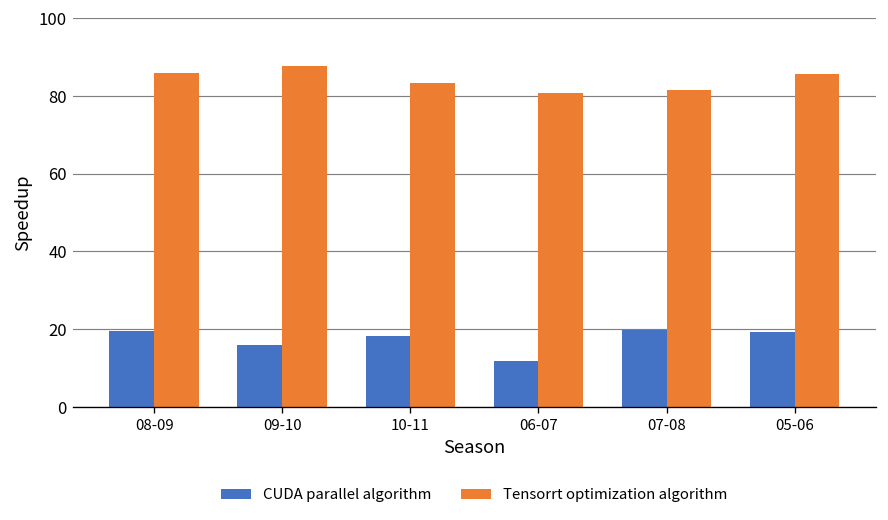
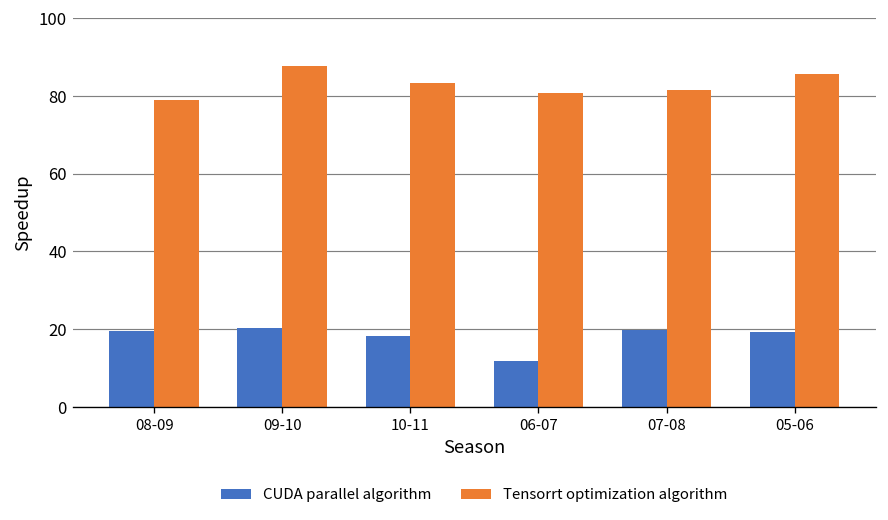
  {
    "CUDA parallel algorithm": {
      "08-09": 19,
-     "09-10": 16,
+     "09-10": 20,
      "10-11": 18,
      "06-07": 12,
      "07-08": 20,
      "05-06": 19
    },
    "Tensorrt optimization algorithm": {
-     "08-09": 86,
+     "08-09": 79,
      "09-10": 88,
      "10-11": 83,
      "06-07": 81,
      "07-08": 81,
      "05-06": 86
    }
  }
